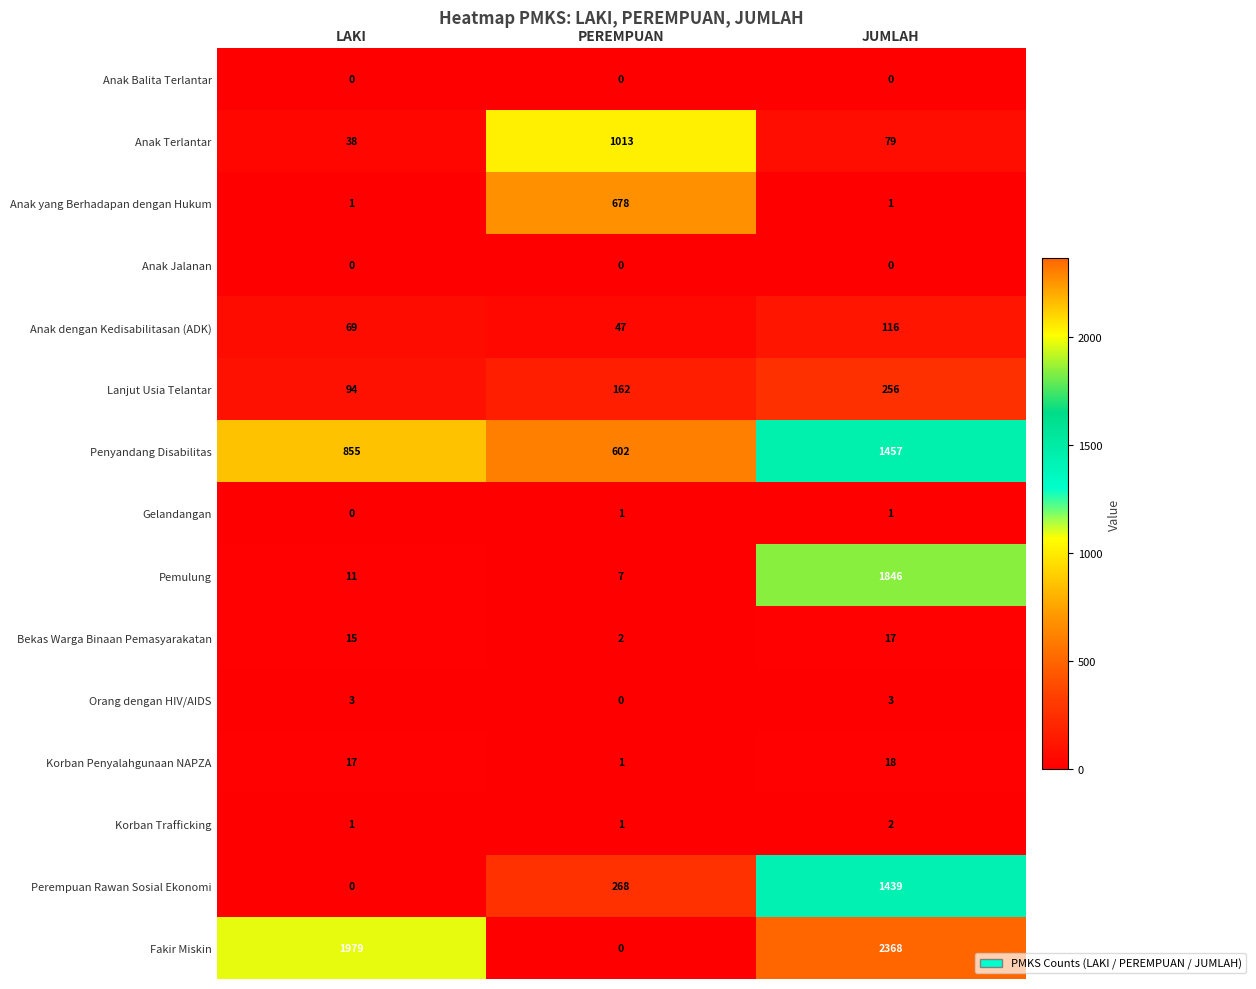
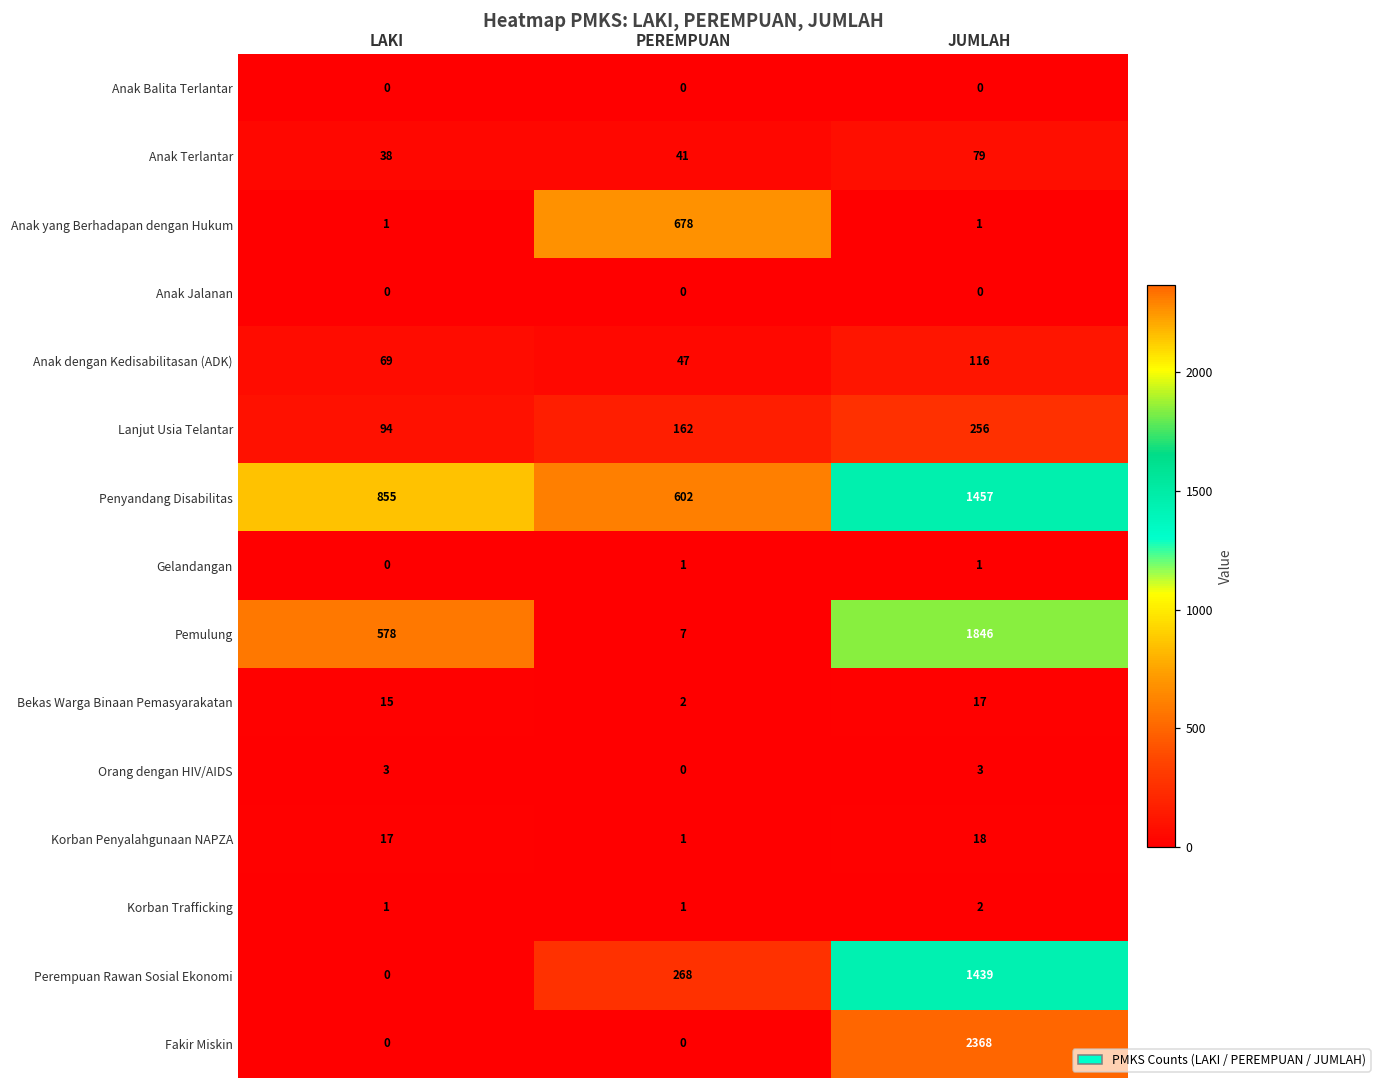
  {
    "Anak Balita Terlantar": {
      "LAKI": 0,
      "PEREMPUAN": 0,
      "JUMLAH": 0
    },
    "Anak Terlantar": {
      "LAKI": 38,
-     "PEREMPUAN": 1013,
+     "PEREMPUAN": 41,
      "JUMLAH": 79
    },
    "Anak yang Berhadapan dengan Hukum": {
      "LAKI": 1,
      "PEREMPUAN": 678,
      "JUMLAH": 1
    },
    "Anak Jalanan": {
      "LAKI": 0,
      "PEREMPUAN": 0,
      "JUMLAH": 0
    },
    "Anak dengan Kedisabilitasan (ADK)": {
      "LAKI": 69,
      "PEREMPUAN": 47,
      "JUMLAH": 116
    },
    "Lanjut Usia Telantar": {
      "LAKI": 94,
      "PEREMPUAN": 162,
      "JUMLAH": 256
    },
    "Penyandang Disabilitas": {
      "LAKI": 855,
      "PEREMPUAN": 602,
      "JUMLAH": 1457
    },
    "Gelandangan": {
      "LAKI": 0,
      "PEREMPUAN": 1,
      "JUMLAH": 1
    },
    "Pemulung": {
-     "LAKI": 11,
+     "LAKI": 578,
      "PEREMPUAN": 7,
      "JUMLAH": 1846
    },
    "Bekas Warga Binaan Pemasyarakatan": {
      "LAKI": 15,
      "PEREMPUAN": 2,
      "JUMLAH": 17
    },
    "Orang dengan HIV/AIDS": {
      "LAKI": 3,
      "PEREMPUAN": 0,
      "JUMLAH": 3
    },
    "Korban Penyalahgunaan NAPZA": {
      "LAKI": 17,
      "PEREMPUAN": 1,
      "JUMLAH": 18
    },
    "Korban Trafficking": {
      "LAKI": 1,
      "PEREMPUAN": 1,
      "JUMLAH": 2
    },
    "Perempuan Rawan Sosial Ekonomi": {
      "LAKI": 0,
      "PEREMPUAN": 268,
      "JUMLAH": 1439
    },
    "Fakir Miskin": {
-     "LAKI": 1979,
+     "LAKI": 0,
      "PEREMPUAN": 0,
      "JUMLAH": 2368
    }
  }
